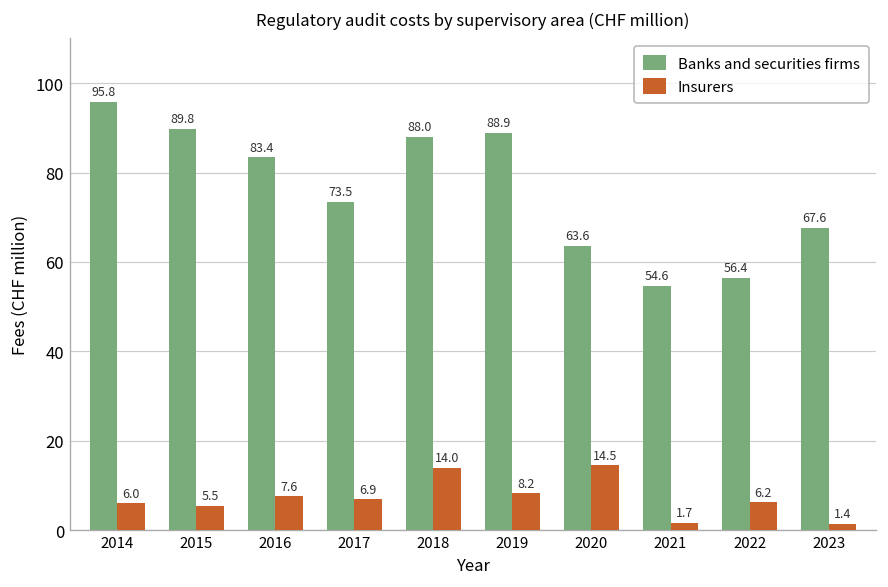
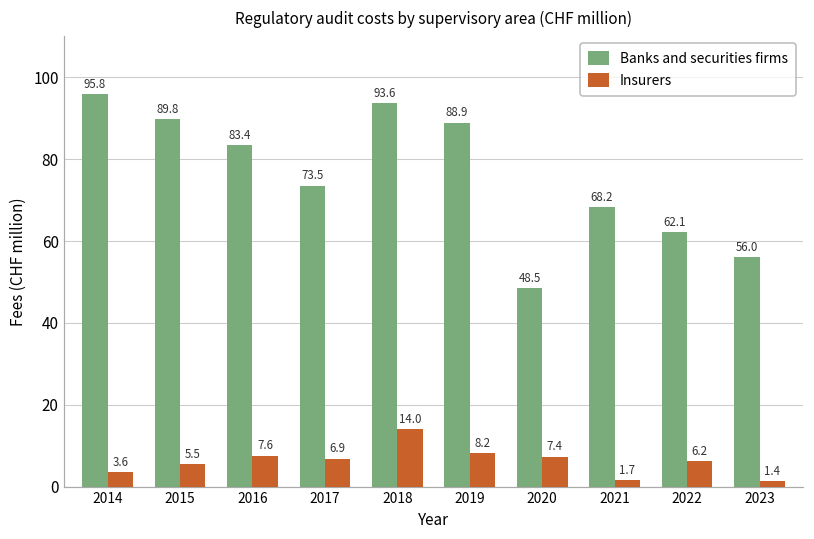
  {
    "Banks and securities firms": {
      "2014": 95.8,
      "2015": 89.8,
      "2016": 83.4,
      "2017": 73.5,
-     "2018": 88.0,
+     "2018": 93.6,
      "2019": 88.9,
-     "2020": 63.6,
-     "2021": 54.6,
-     "2022": 56.4,
-     "2023": 67.6
+     "2020": 48.5,
+     "2021": 68.2,
+     "2022": 62.1,
+     "2023": 56.0
    },
    "Insurers": {
-     "2014": 6.0,
+     "2014": 3.6,
      "2015": 5.5,
      "2016": 7.6,
      "2017": 6.9,
      "2018": 14.0,
      "2019": 8.2,
-     "2020": 14.5,
+     "2020": 7.4,
      "2021": 1.7,
      "2022": 6.2,
      "2023": 1.4
    }
  }
